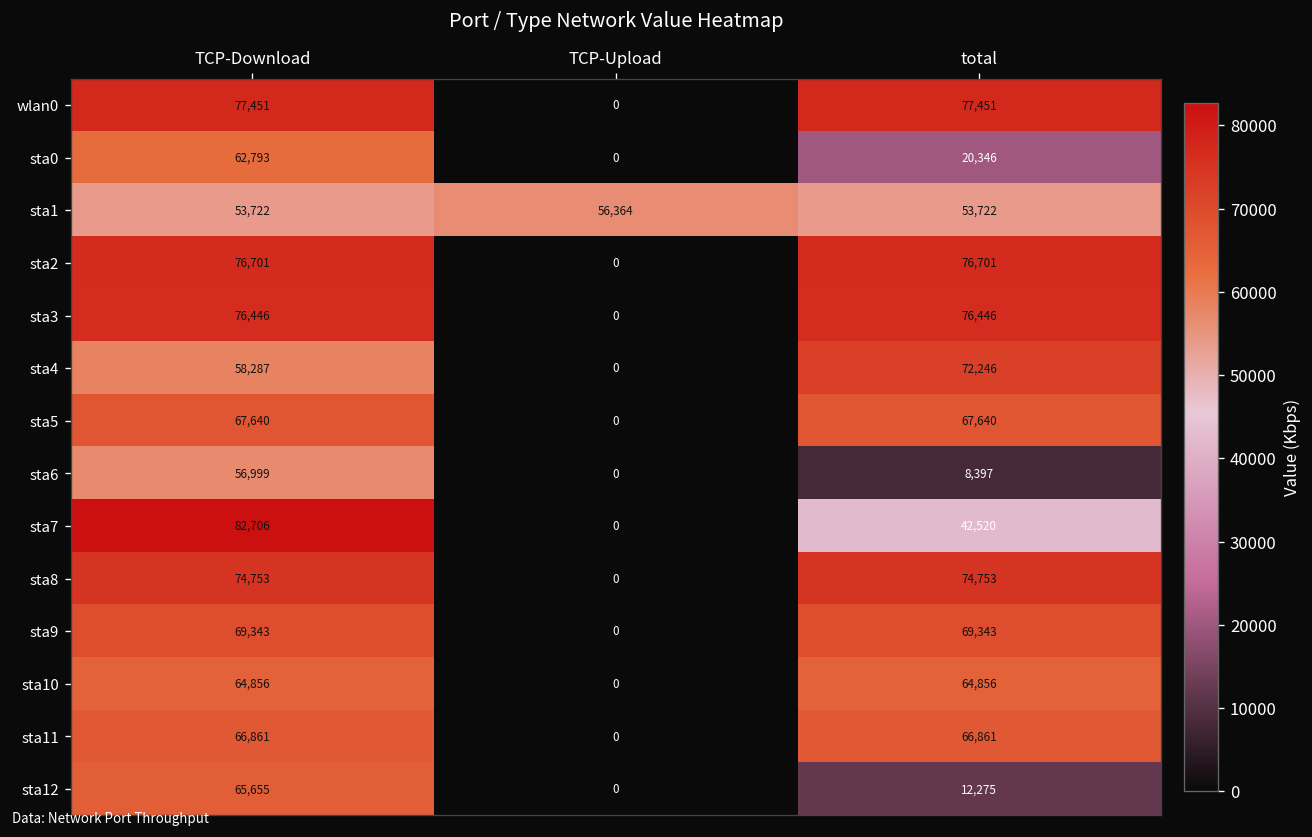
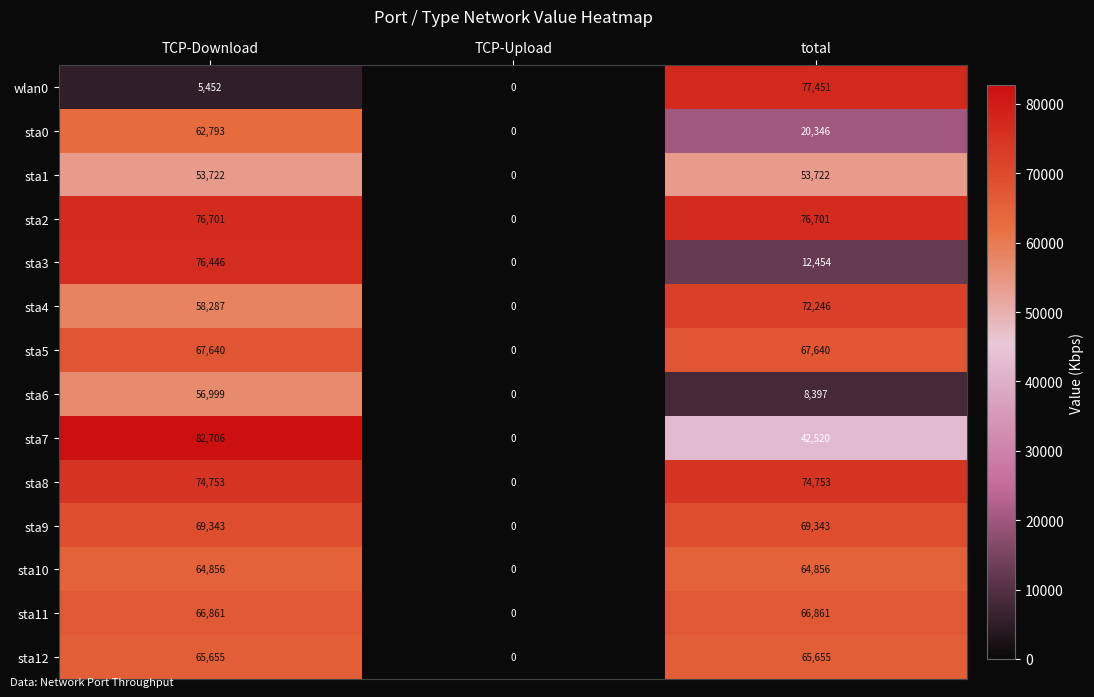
  {
    "wlan0": {
-     "TCP-Download": "77,451",
+     "TCP-Download": "5,452",
      "TCP-Upload": "0",
      "total": "77,451"
    },
    "sta0": {
      "TCP-Download": "62,793",
      "TCP-Upload": "0",
      "total": "20,346"
    },
    "sta1": {
      "TCP-Download": "53,722",
-     "TCP-Upload": "56,364",
+     "TCP-Upload": "0",
      "total": "53,722"
    },
    "sta2": {
      "TCP-Download": "76,701",
      "TCP-Upload": "0",
      "total": "76,701"
    },
    "sta3": {
      "TCP-Download": "76,446",
      "TCP-Upload": "0",
-     "total": "76,446"
+     "total": "12,454"
    },
    "sta4": {
      "TCP-Download": "58,287",
      "TCP-Upload": "0",
      "total": "72,246"
    },
    "sta5": {
      "TCP-Download": "67,640",
      "TCP-Upload": "0",
      "total": "67,640"
    },
    "sta6": {
      "TCP-Download": "56,999",
      "TCP-Upload": "0",
      "total": "8,397"
    },
    "sta7": {
      "TCP-Download": "82,706",
      "TCP-Upload": "0",
      "total": "42,520"
    },
    "sta8": {
      "TCP-Download": "74,753",
      "TCP-Upload": "0",
      "total": "74,753"
    },
    "sta9": {
      "TCP-Download": "69,343",
      "TCP-Upload": "0",
      "total": "69,343"
    },
    "sta10": {
      "TCP-Download": "64,856",
      "TCP-Upload": "0",
      "total": "64,856"
    },
    "sta11": {
      "TCP-Download": "66,861",
      "TCP-Upload": "0",
      "total": "66,861"
    },
    "sta12": {
      "TCP-Download": "65,655",
      "TCP-Upload": "0",
-     "total": "12,275"
+     "total": "65,655"
    }
  }
